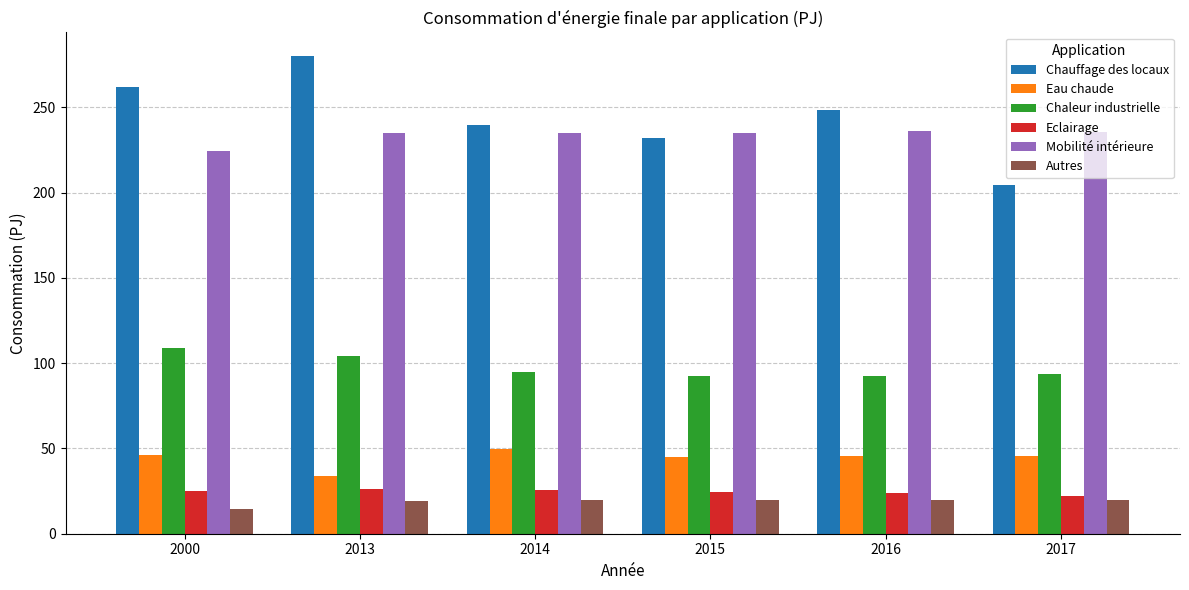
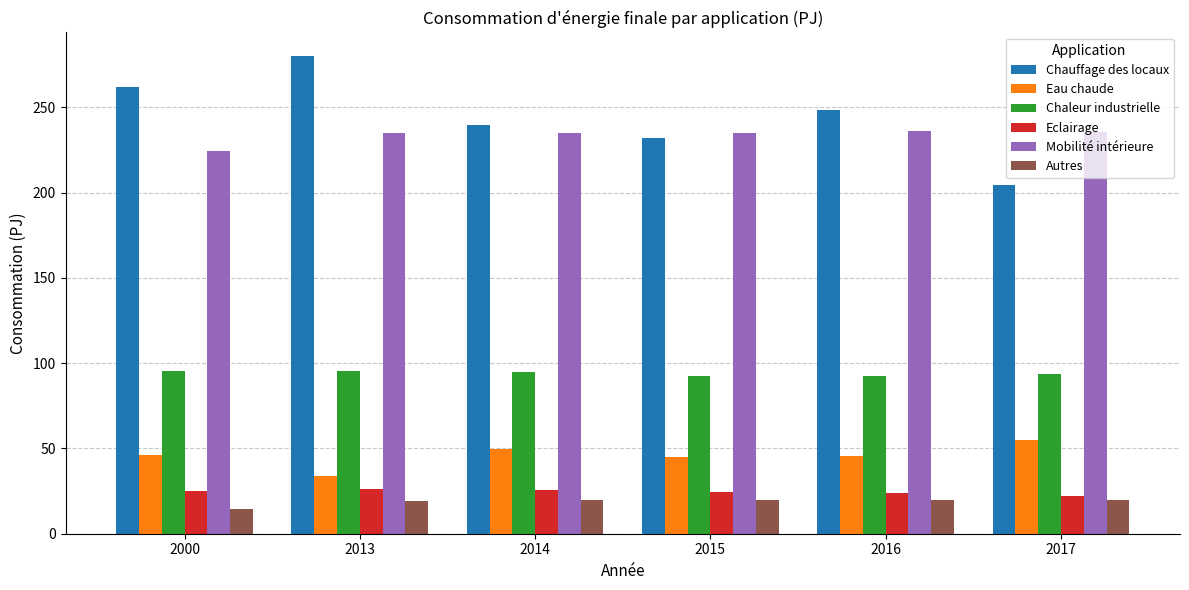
  {
    "Chauffage des locaux": {
      "2000": 262,
      "2013": 280,
      "2014": 239,
      "2015": 232,
      "2016": 248,
      "2017": 205
    },
    "Eau chaude": {
      "2000": 46,
      "2013": 34,
      "2014": 50,
      "2015": 45,
      "2016": 46,
-     "2017": 46
+     "2017": 55
    },
    "Chaleur industrielle": {
-     "2000": 109,
-     "2013": 104,
+     "2000": 95,
+     "2013": 96,
      "2014": 95,
      "2015": 93,
      "2016": 93,
      "2017": 93
    },
    "Eclairage": {
      "2000": 25,
      "2013": 26,
      "2014": 26,
      "2015": 25,
      "2016": 24,
      "2017": 22
    },
    "Mobilité intérieure": {
      "2000": 224,
      "2013": 235,
      "2014": 235,
      "2015": 235,
      "2016": 236
    },
    "Autres": {
      "2000": 14,
      "2013": 19,
      "2014": 19,
      "2015": 20,
      "2016": 20,
      "2017": 20
    }
  }
